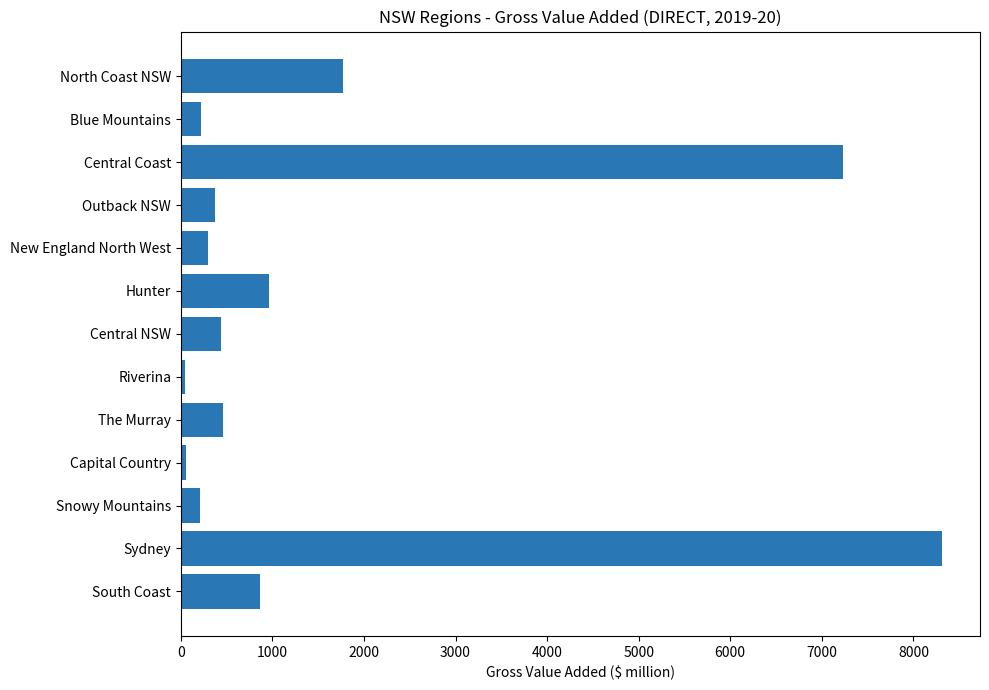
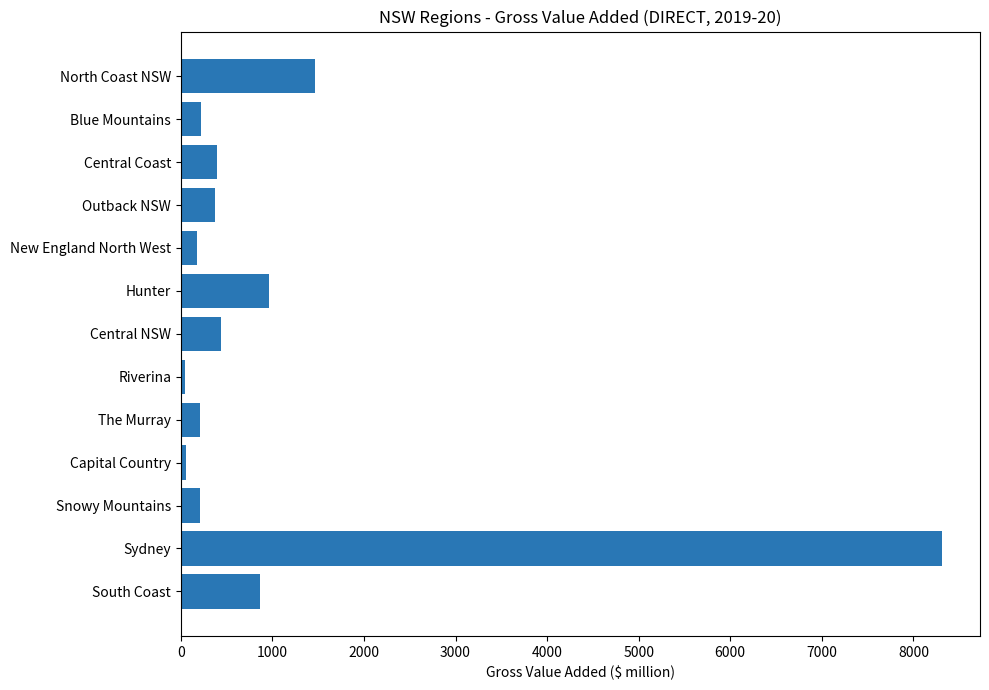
  {
-   "North Coast NSW": 1800,
+   "North Coast NSW": 1500,
    "Blue Mountains": 200,
-   "Central Coast": 7200,
+   "Central Coast": 400,
    "Outback NSW": 400,
-   "New England North West": 300,
+   "New England North West": 200,
    "Hunter": 1000,
    "Central NSW": 400,
    "Riverina": 0,
-   "The Murray": 500,
+   "The Murray": 200,
    "Capital Country": 100,
    "Snowy Mountains": 200,
    "Sydney": 8300,
    "South Coast": 900
  }
